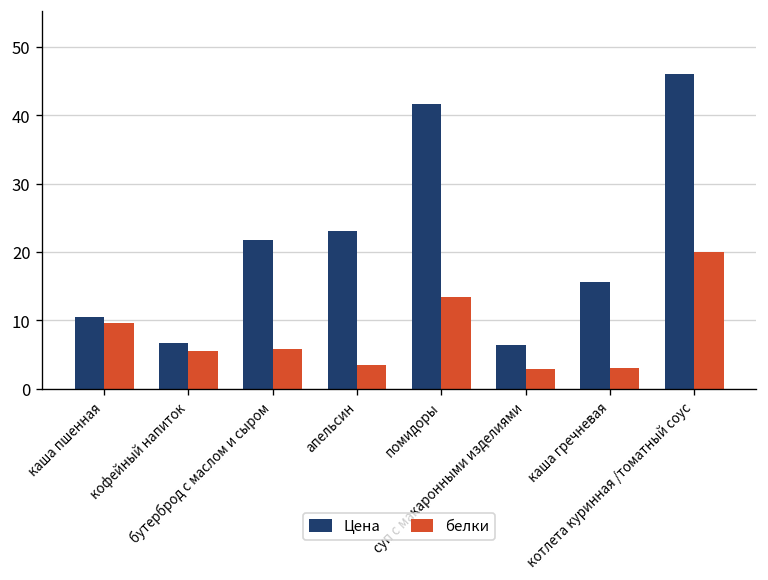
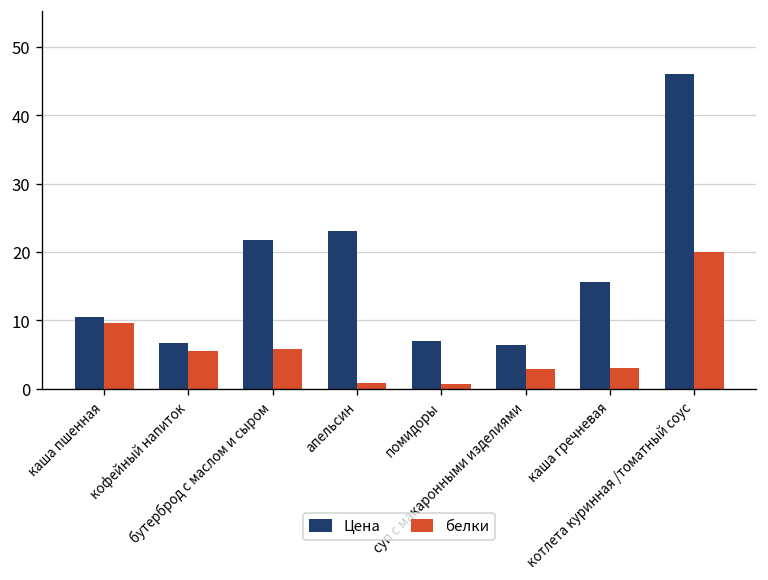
  {
    "Цена": {
      "каша пшенная": 10,
      "кофейный напиток": 7,
      "бутерброд с маслом и сыром": 22,
      "апельсин": 23,
-     "помидоры": 42,
+     "помидоры": 7,
      "суп с макаронными изделиями": 6,
      "каша гречневая": 16,
      "котлета куринная /томатный соус": 46
    },
    "белки": {
      "каша пшенная": 10,
      "кофейный напиток": 6,
      "бутерброд с маслом и сыром": 6,
-     "апельсин": 3,
-     "помидоры": 13,
+     "апельсин": 1,
+     "помидоры": 1,
      "суп с макаронными изделиями": 3,
      "каша гречневая": 3,
      "котлета куринная /томатный соус": 20
    }
  }
